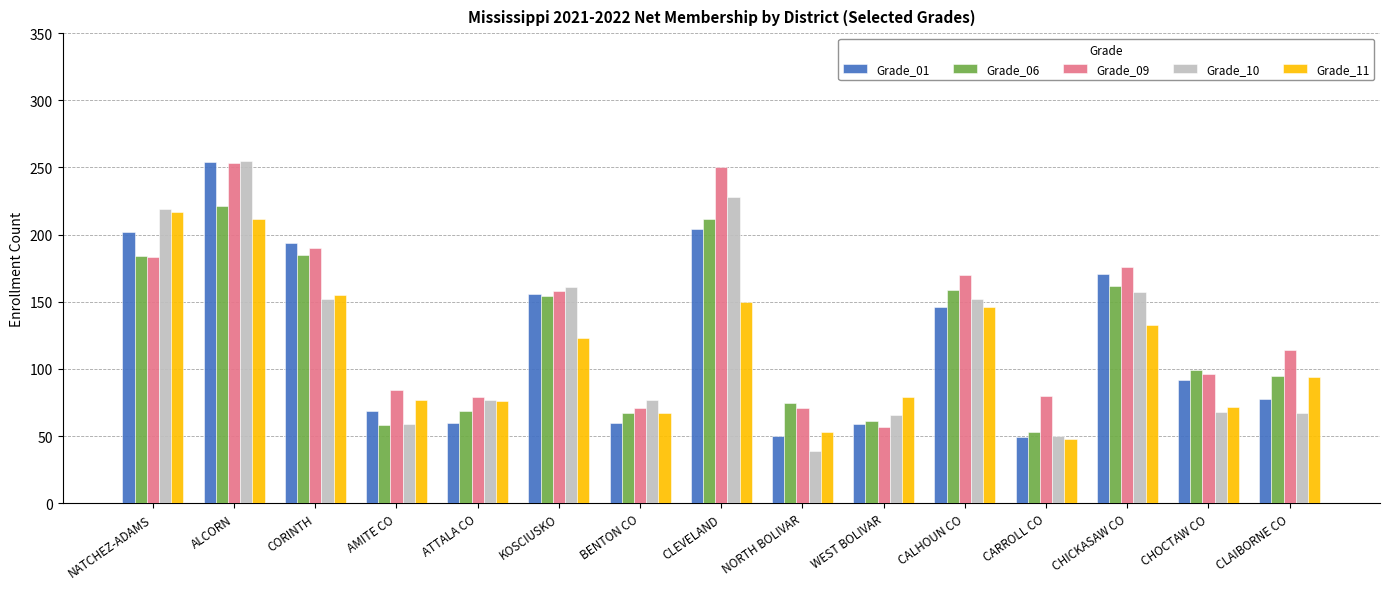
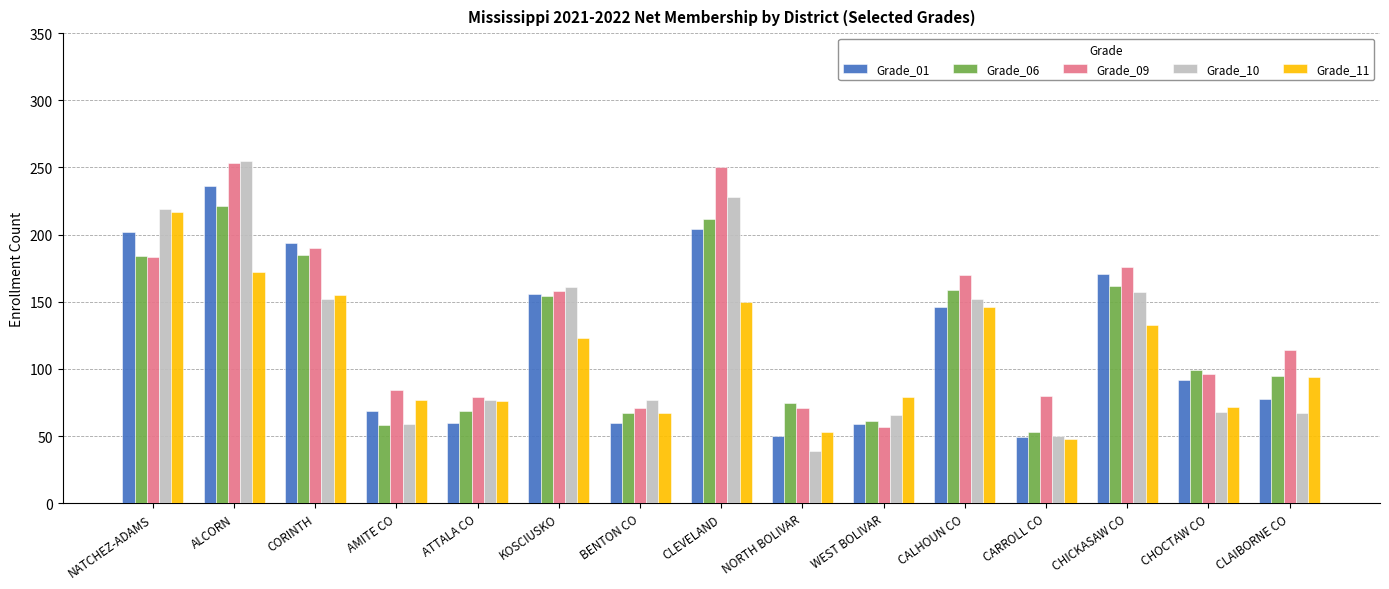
  {
    "Grade_01": {
      "NATCHEZ-ADAMS": 202,
-     "ALCORN": 254,
+     "ALCORN": 236,
      "CORINTH": 194,
      "AMITE CO": 69,
      "ATTALA CO": 60,
      "KOSCIUSKO": 156,
      "BENTON CO": 60,
      "CLEVELAND": 204,
      "NORTH BOLIVAR": 50,
      "WEST BOLIVAR": 59,
      "CALHOUN CO": 146,
      "CARROLL CO": 49,
      "CHICKASAW CO": 171,
      "CHOCTAW CO": 92,
      "CLAIBORNE CO": 78
    },
    "Grade_06": {
      "NATCHEZ-ADAMS": 184,
      "ALCORN": 221,
      "CORINTH": 185,
      "AMITE CO": 58,
      "ATTALA CO": 69,
      "KOSCIUSKO": 154,
      "BENTON CO": 67,
      "CLEVELAND": 212,
      "NORTH BOLIVAR": 75,
      "WEST BOLIVAR": 61,
      "CALHOUN CO": 159,
      "CARROLL CO": 53,
      "CHICKASAW CO": 162,
      "CHOCTAW CO": 99,
      "CLAIBORNE CO": 95
    },
    "Grade_09": {
      "NATCHEZ-ADAMS": 183,
      "ALCORN": 253,
      "CORINTH": 190,
      "AMITE CO": 84,
      "ATTALA CO": 79,
      "KOSCIUSKO": 158,
      "BENTON CO": 71,
      "CLEVELAND": 250,
      "NORTH BOLIVAR": 71,
      "WEST BOLIVAR": 57,
      "CALHOUN CO": 170,
      "CARROLL CO": 80,
      "CHICKASAW CO": 176,
      "CHOCTAW CO": 96,
      "CLAIBORNE CO": 114
    },
    "Grade_10": {
      "NATCHEZ-ADAMS": 219,
      "ALCORN": 255,
      "CORINTH": 152,
      "AMITE CO": 59,
      "ATTALA CO": 77,
      "KOSCIUSKO": 161,
      "BENTON CO": 77,
      "CLEVELAND": 228,
      "NORTH BOLIVAR": 39,
      "WEST BOLIVAR": 66,
      "CALHOUN CO": 152,
      "CARROLL CO": 50,
      "CHICKASAW CO": 157,
      "CHOCTAW CO": 68,
      "CLAIBORNE CO": 67
    },
    "Grade_11": {
      "NATCHEZ-ADAMS": 217,
-     "ALCORN": 212,
+     "ALCORN": 172,
      "CORINTH": 155,
      "AMITE CO": 77,
      "ATTALA CO": 76,
      "KOSCIUSKO": 123,
      "BENTON CO": 67,
      "CLEVELAND": 150,
      "NORTH BOLIVAR": 53,
      "WEST BOLIVAR": 79,
      "CALHOUN CO": 146,
      "CARROLL CO": 48,
      "CHICKASAW CO": 133,
      "CHOCTAW CO": 72,
      "CLAIBORNE CO": 94
    }
  }
